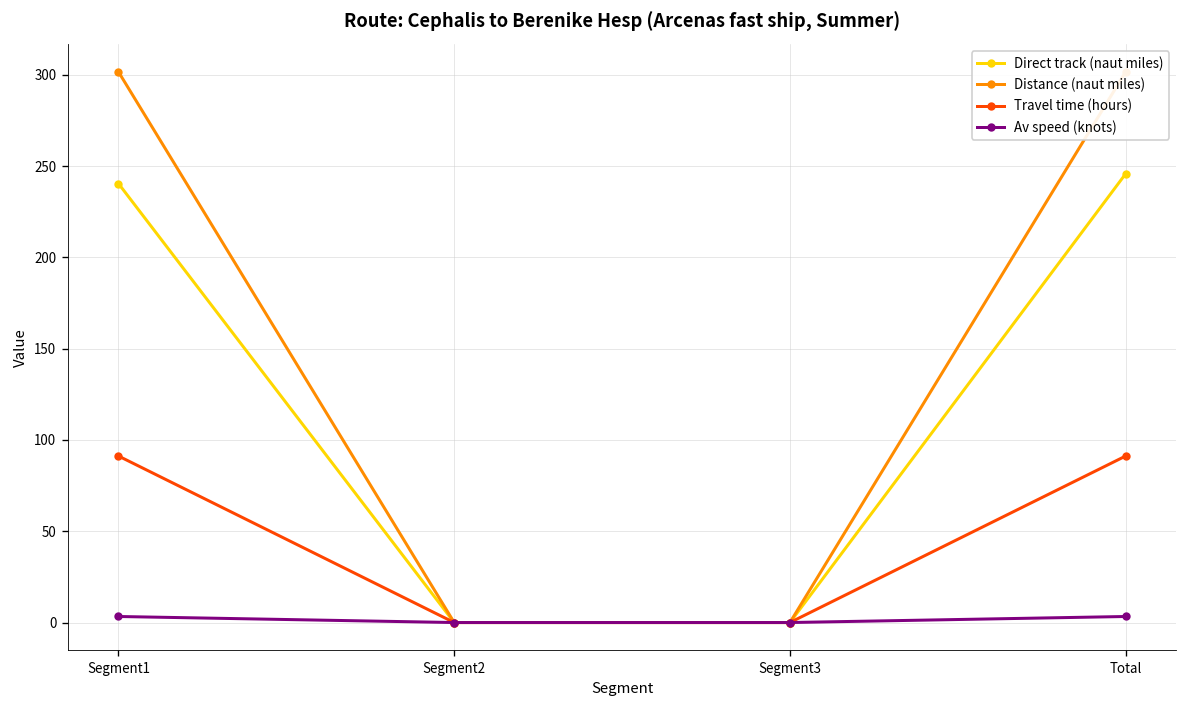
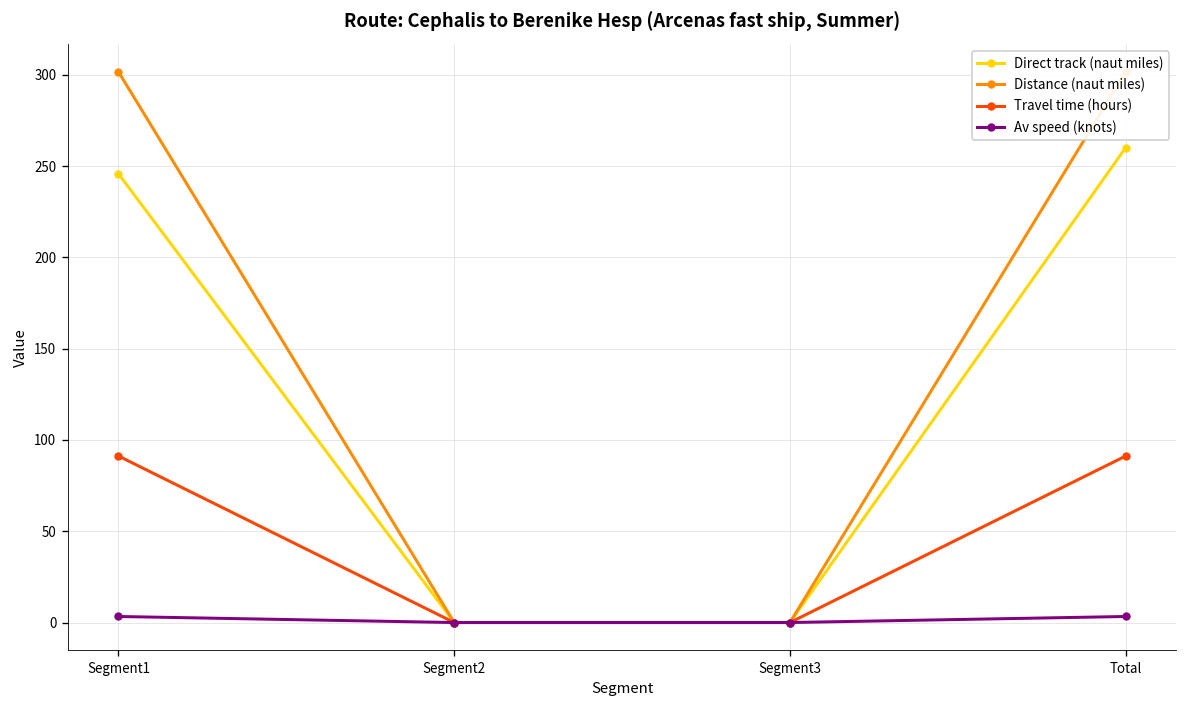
  {
    "Direct track (naut miles)": {
-     "Segment1": 240,
-     "Total": 246
+     "Segment1": 246,
+     "Total": 260
    },
    "Distance (naut miles)": {
      "Segment1": 302
    },
    "Travel time (hours)": {
      "Segment1": 91,
      "Total": 91
    },
    "Av speed (knots)": {
      "Segment1": 3,
      "Total": 3
    }
  }
